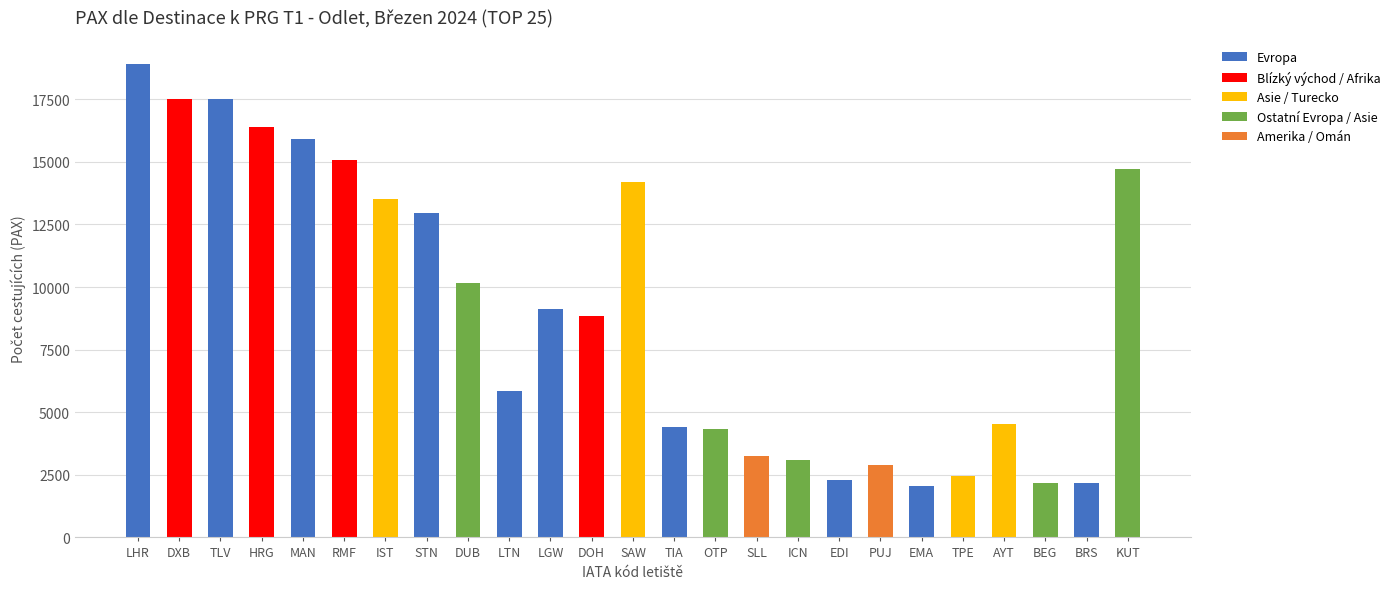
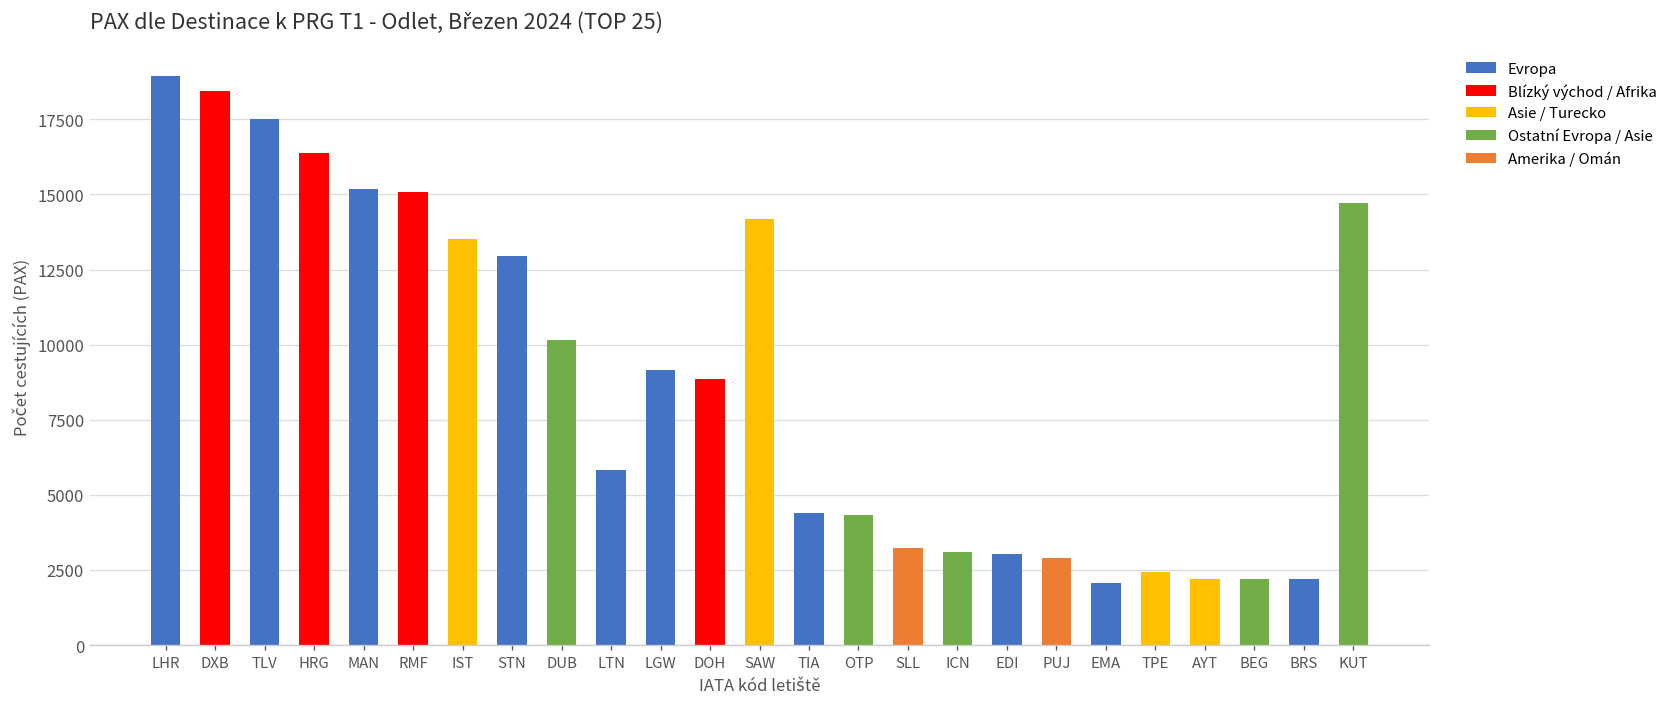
  {
    "LHR": 18900,
-   "DXB": 17500,
+   "DXB": 18400,
    "TLV": 17500,
    "HRG": 16400,
-   "MAN": 15900,
+   "MAN": 15200,
    "RMF": 15100,
    "IST": 13500,
    "STN": 12900,
    "DUB": 10200,
    "LTN": 5800,
    "LGW": 9100,
    "DOH": 8900,
    "SAW": 14200,
    "TIA": 4400,
    "OTP": 4300,
    "SLL": 3200,
    "ICN": 3100,
-   "EDI": 2300,
+   "EDI": 3000,
    "PUJ": 2900,
    "EMA": 2100,
    "TPE": 2400,
-   "AYT": 4500,
+   "AYT": 2200,
    "BEG": 2200,
    "BRS": 2200,
    "KUT": 14700
  }
